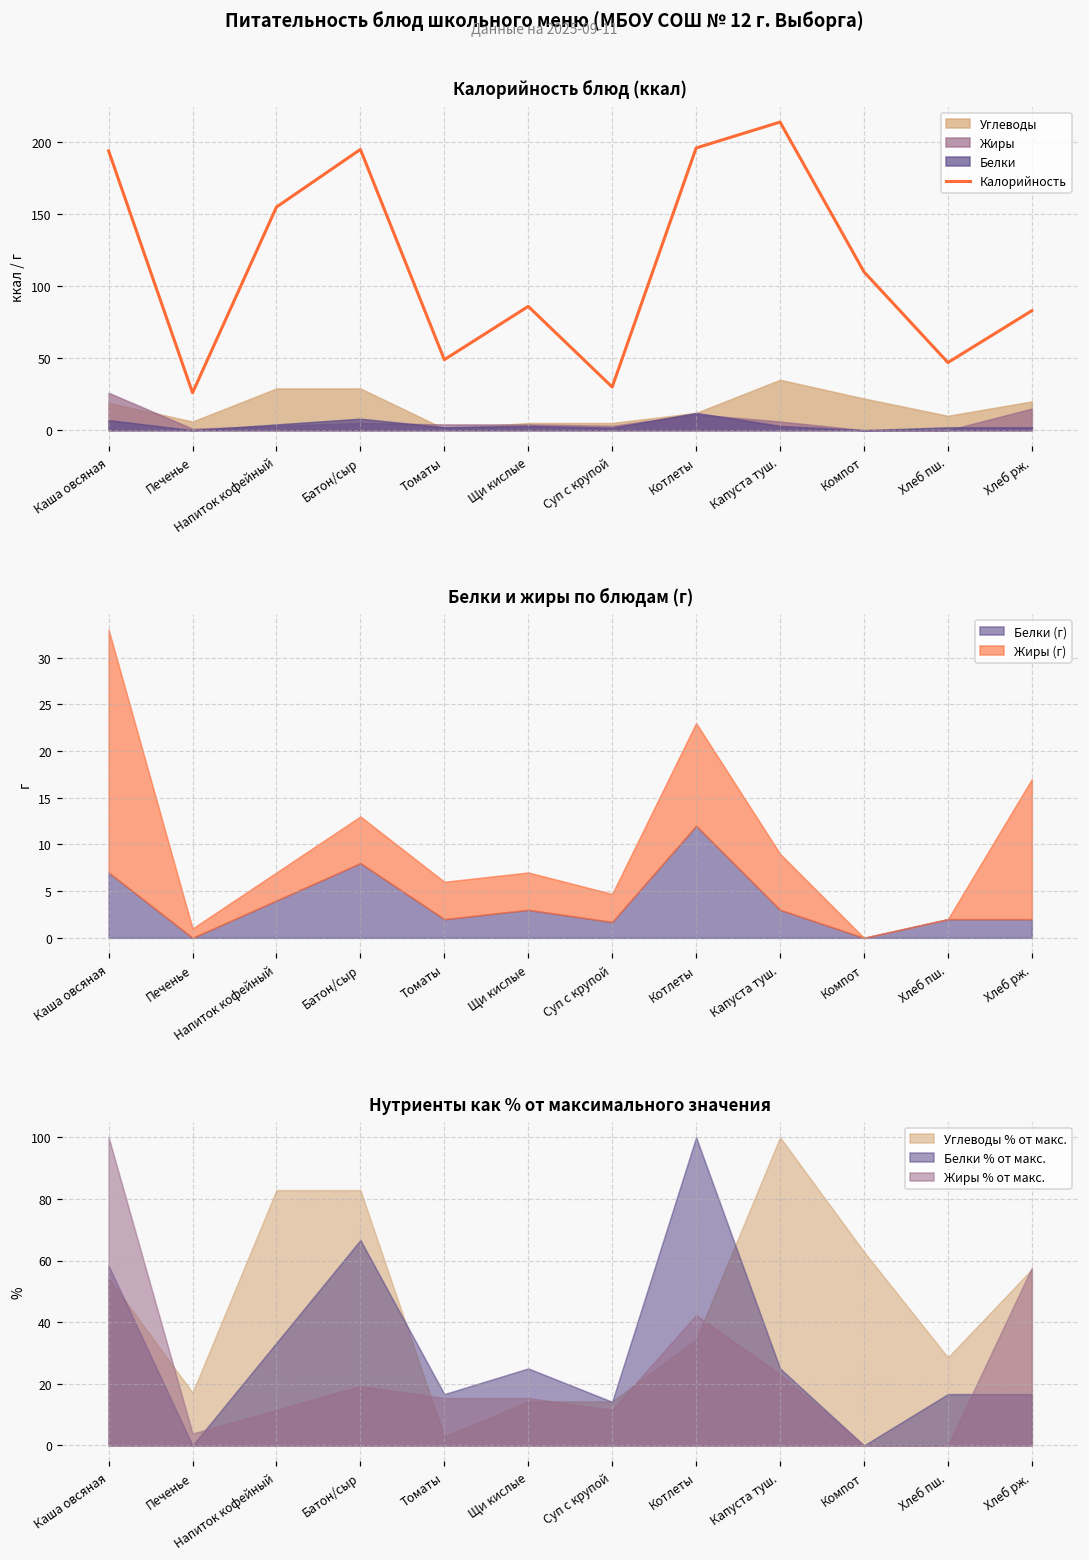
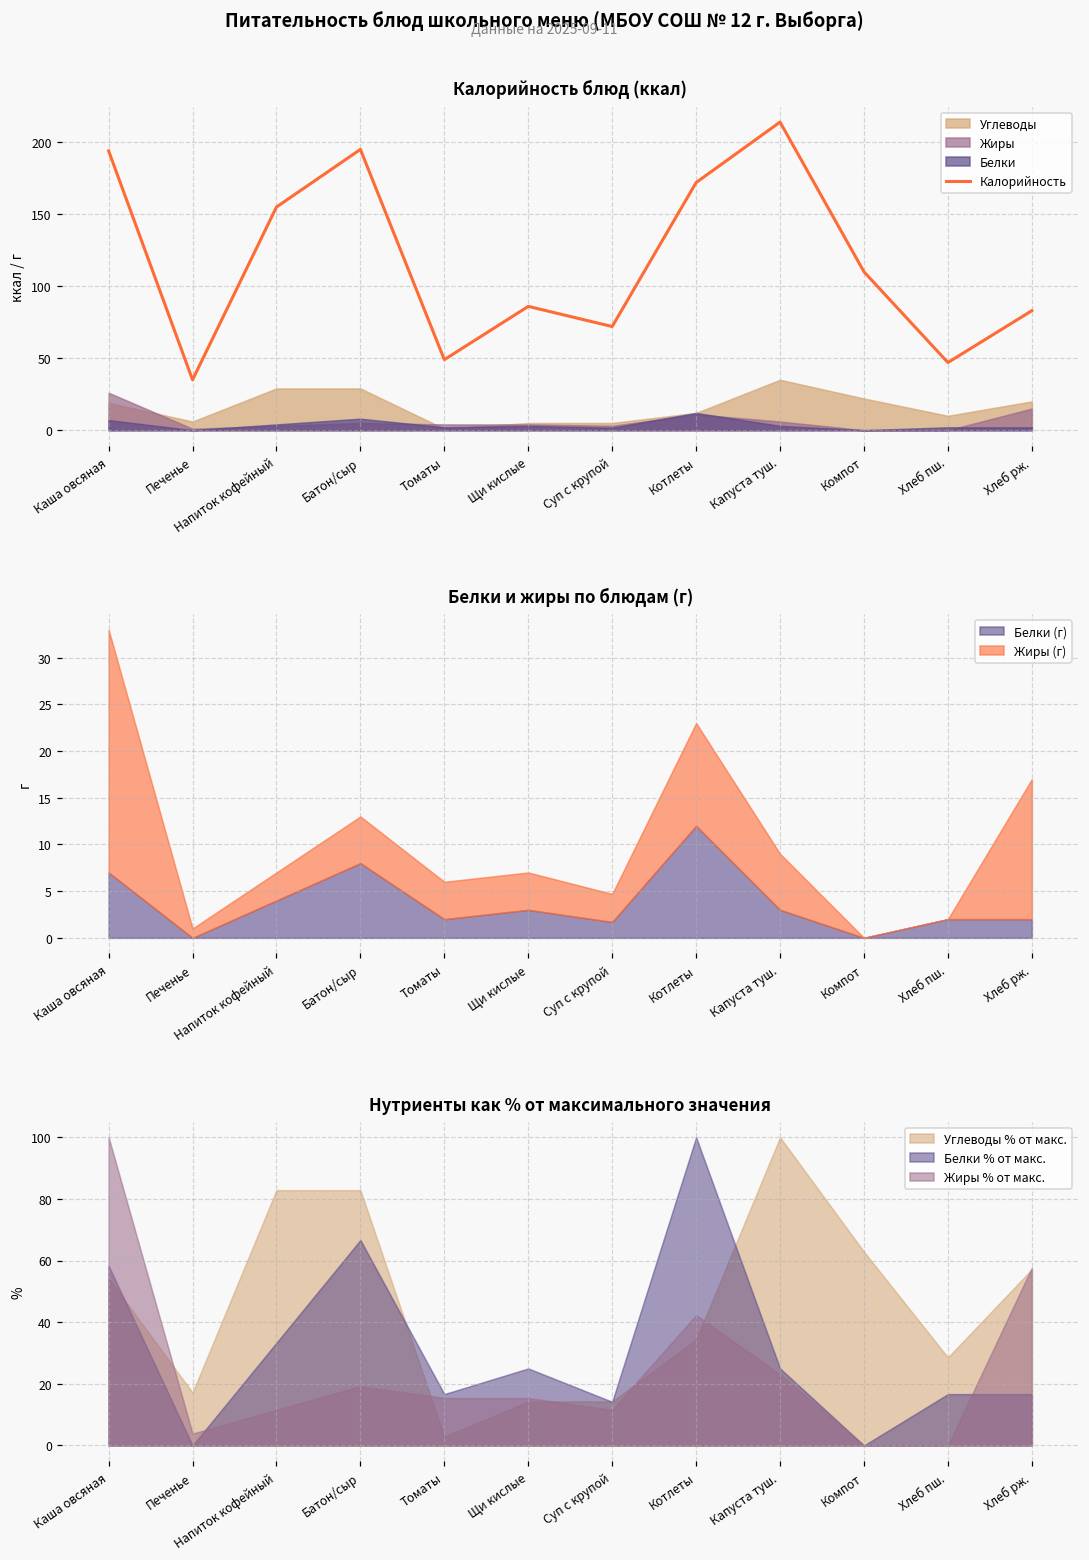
  {
    "Калорийность блюд (ккал)": {
      "Калорийность": {
        "Каша овсяная": 194,
-       "Печенье": 26,
+       "Печенье": 35,
        "Напиток кофейный": 155,
        "Батон/сыр": 195,
        "Томаты": 49,
        "Щи кислые": 86,
-       "Суп с крупой": 30,
-       "Котлеты": 196,
+       "Суп с крупой": 72,
+       "Котлеты": 172,
        "Капуста туш.": 214,
        "Компот": 110,
        "Хлеб пш.": 47,
        "Хлеб рж.": 83
      },
      "Углеводы": {
        "Каша овсяная": 19,
        "Печенье": 6,
        "Напиток кофейный": 29,
        "Батон/сыр": 29,
        "Суп с крупой": 5,
        "Капуста туш.": 35,
        "Компот": 22,
        "Хлеб пш.": 10,
        "Хлеб рж.": 20
      },
      "Жиры": {
        "Каша овсяная": 26,
        "Батон/сыр": 5,
        "Томаты": 4,
        "Капуста туш.": 6,
        "Хлеб пш.": 0,
        "Хлеб рж.": 15
      },
      "Белки": {
        "Каша овсяная": 7,
        "Батон/сыр": 8,
        "Капуста туш.": 3,
        "Хлеб пш.": 2,
        "Хлеб рж.": 2
      }
    },
    "Белки и жиры по блюдам (г)": {
      "Белки (г)": {
        "Каша овсяная": 7,
        "Печенье": 0,
        "Напиток кофейный": 4,
        "Батон/сыр": 8,
        "Томаты": 2,
        "Щи кислые": 3,
        "Суп с крупой": 2,
        "Котлеты": 12,
        "Капуста туш.": 3,
        "Хлеб рж.": 2
      },
      "Жиры (г)": {
        "Каша овсяная": 26,
        "Печенье": 1,
        "Напиток кофейный": 3,
        "Батон/сыр": 5,
        "Томаты": 4,
        "Щи кислые": 4,
        "Суп с крупой": 3,
        "Котлеты": 11,
        "Капуста туш.": 6,
        "Хлеб рж.": 15
      }
    },
    "Нутриенты как % от максимального значения": {
      "Углеводы % от макс.": {
        "Каша овсяная": 54,
        "Печенье": 17,
        "Напиток кофейный": 83,
        "Батон/сыр": 83,
        "Томаты": 3,
        "Щи кислые": 14,
        "Котлеты": 34,
        "Капуста туш.": 100,
        "Компот": 63,
        "Хлеб пш.": 29
      }
    }
  }
